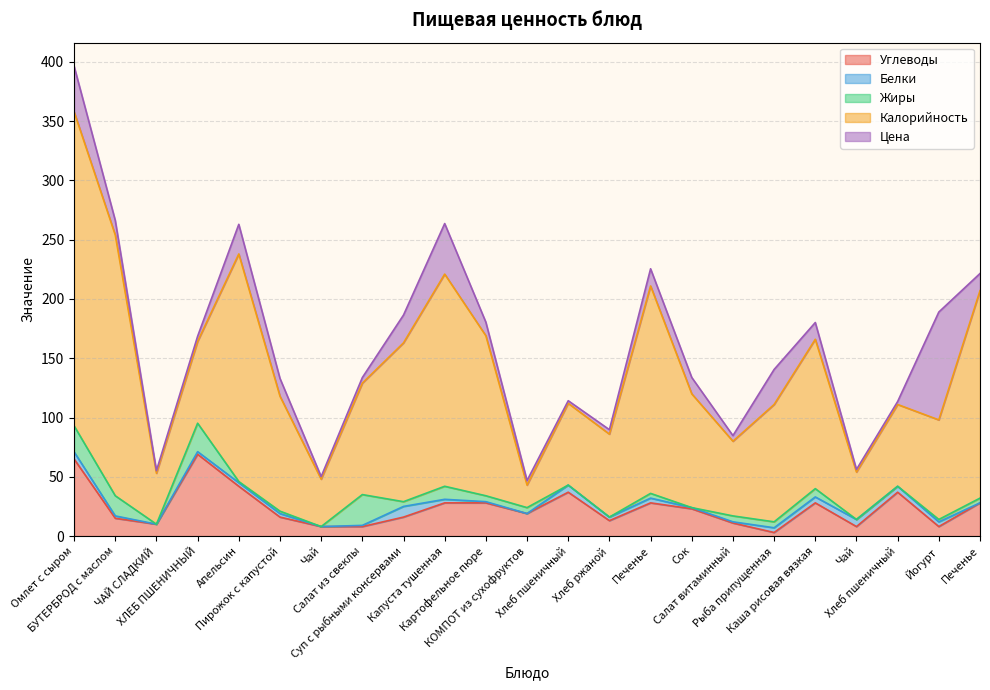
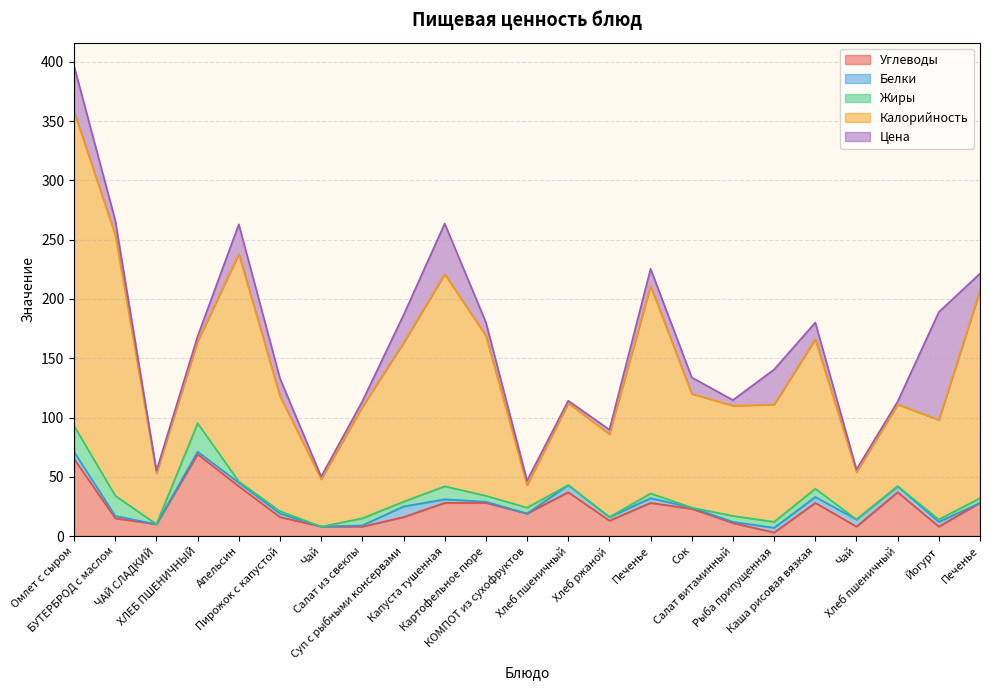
  {
    "Углеводы": {
      "Омлет с сыром": 65,
      "ХЛЕБ ПШЕНИЧНЫЙ": 69,
      "Апельсин": 42,
      "Пирожок с капустой": 16,
      "Суп с рыбными консервами": 16,
      "Капуста тушенная": 28,
      "Хлеб ржаной": 13,
      "Рыба припущенная": 3,
      "Каша рисовая вязкая": 28,
      "Йогурт": 8
    },
    "Белки": {
      "Омлет с сыром": 6,
      "ХЛЕБ ПШЕНИЧНЫЙ": 2,
      "Суп с рыбными консервами": 9,
      "Капуста тушенная": 3,
      "Рыба припущенная": 4,
      "Каша рисовая вязкая": 5
    },
    "Жиры": {
      "Омлет с сыром": 22,
      "БУТЕРБРОД с маслом": 17,
      "ХЛЕБ ПШЕНИЧНЫЙ": 24,
-     "Салат из свеклы": 26,
+     "Салат из свеклы": 6,
      "Суп с рыбными консервами": 4,
      "Капуста тушенная": 11,
      "Картофельное пюре": 5,
      "КОМПОТ из сухофруктов": 5,
      "Салат витаминный": 5,
      "Рыба припущенная": 5,
      "Каша рисовая вязкая": 7
    },
    "Калорийность": {
      "Омлет с сыром": 265,
      "БУТЕРБРОД с маслом": 220,
      "ХЛЕБ ПШЕНИЧНЫЙ": 69,
      "Апельсин": 192,
      "Пирожок с капустой": 97,
      "Салат из свеклы": 94,
      "Суп с рыбными консервами": 134,
      "Капуста тушенная": 179,
      "Картофельное пюре": 135,
      "КОМПОТ из сухофруктов": 19,
      "Хлеб ржаной": 70,
      "Сок": 96,
-     "Салат витаминный": 63,
+     "Салат витаминный": 93,
      "Рыба припущенная": 99,
      "Каша рисовая вязкая": 126,
      "Йогурт": 84
    },
    "Цена": {
      "Омлет с сыром": 38,
      "БУТЕРБРОД с маслом": 12,
      "ХЛЕБ ПШЕНИЧНЫЙ": 4,
      "Апельсин": 25,
      "Пирожок с капустой": 15,
      "Салат из свеклы": 5,
      "Суп с рыбными консервами": 23,
      "Капуста тушенная": 43,
      "Картофельное пюре": 11,
      "КОМПОТ из сухофруктов": 4,
      "Хлеб ржаной": 4,
      "Сок": 14,
      "Салат витаминный": 5,
      "Рыба припущенная": 30,
      "Каша рисовая вязкая": 14,
      "Йогурт": 91
    }
  }
